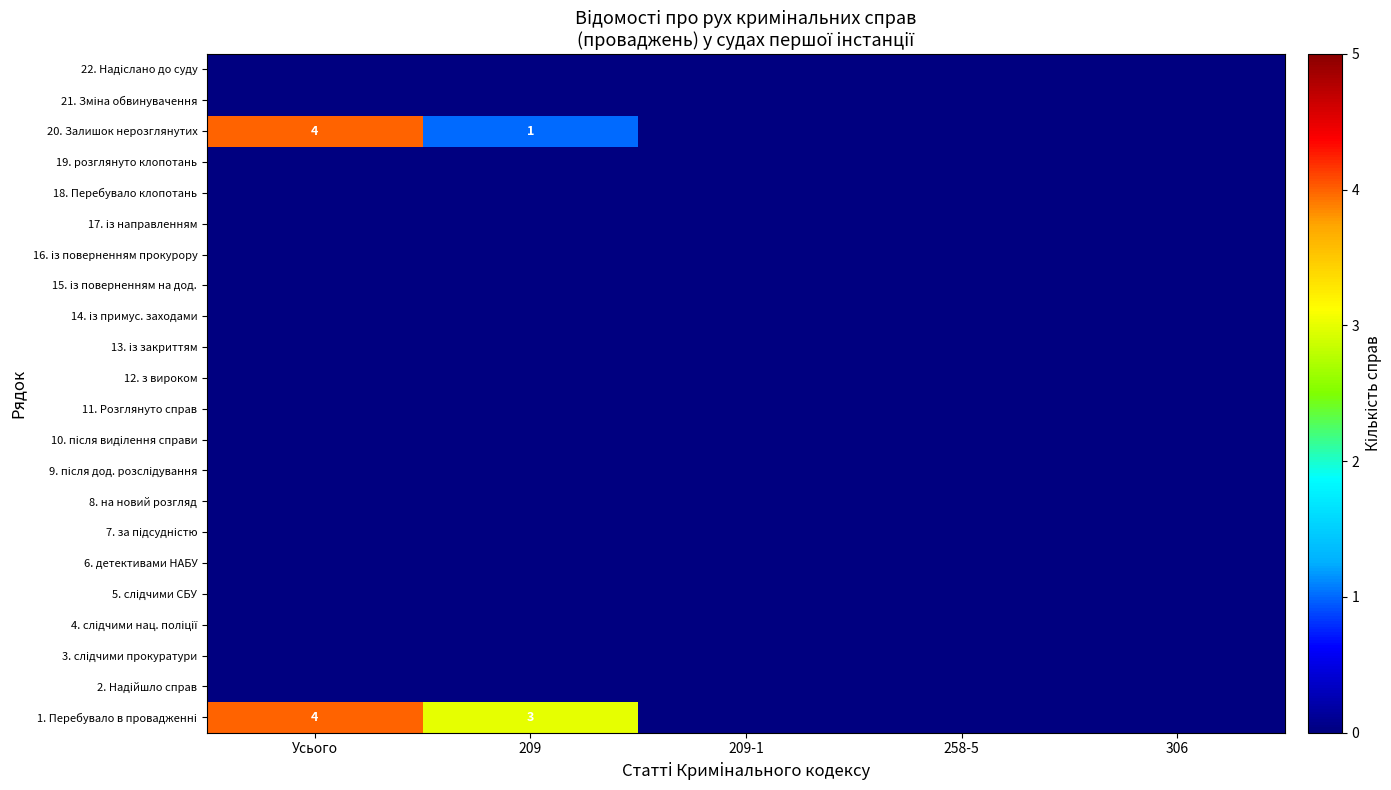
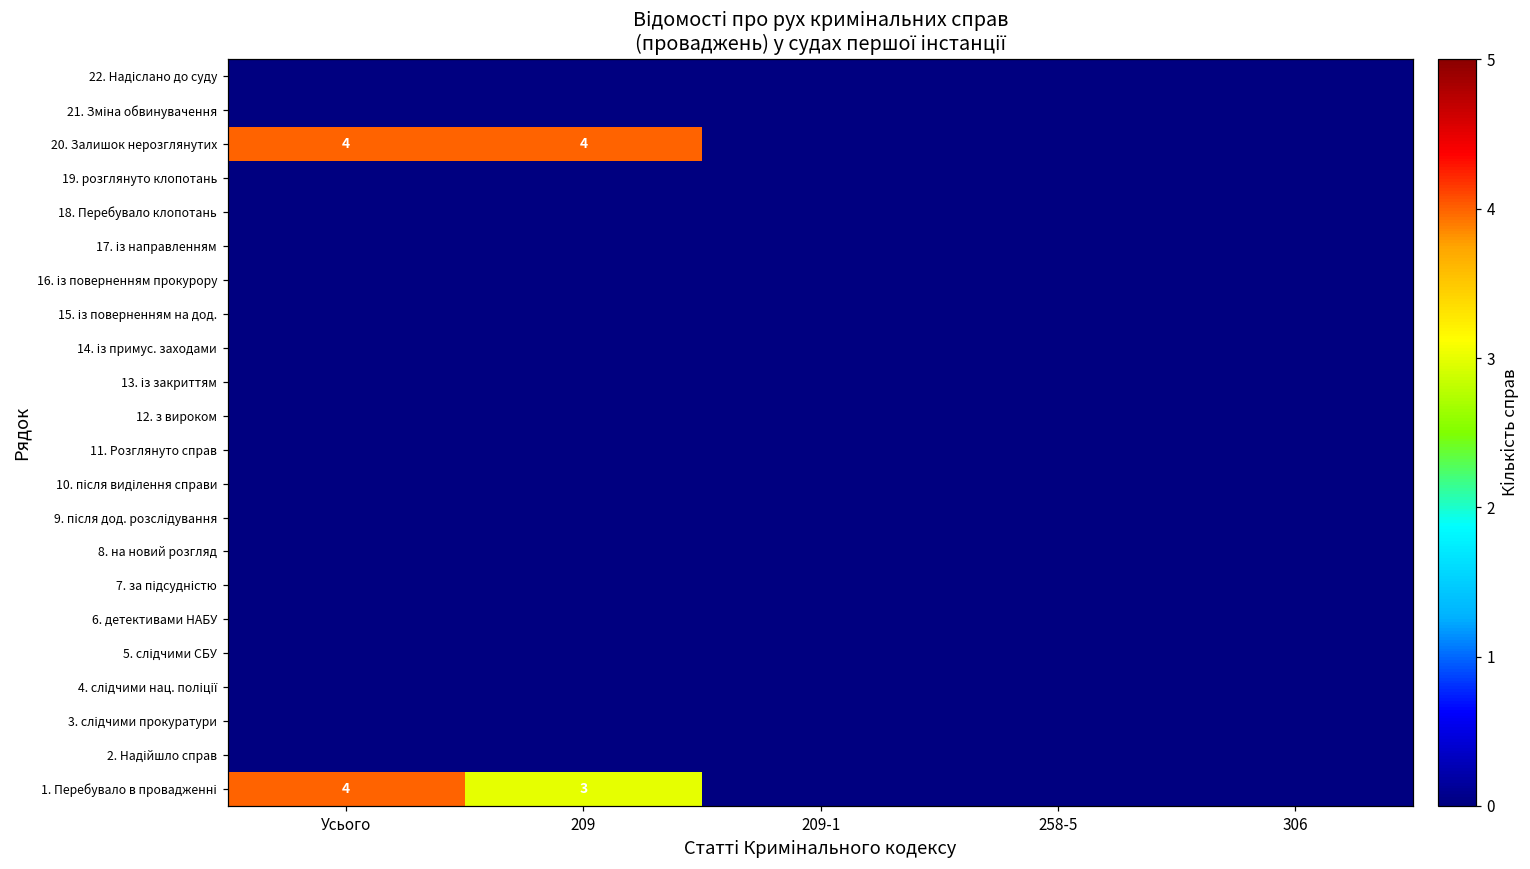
  {
    "20. Залишок нерозглянутих": {
      "Усього": 4,
-     "209": 1
+     "209": 4
    },
    "1. Перебувало в провадженні": {
      "Усього": 4,
      "209": 3
    }
  }
